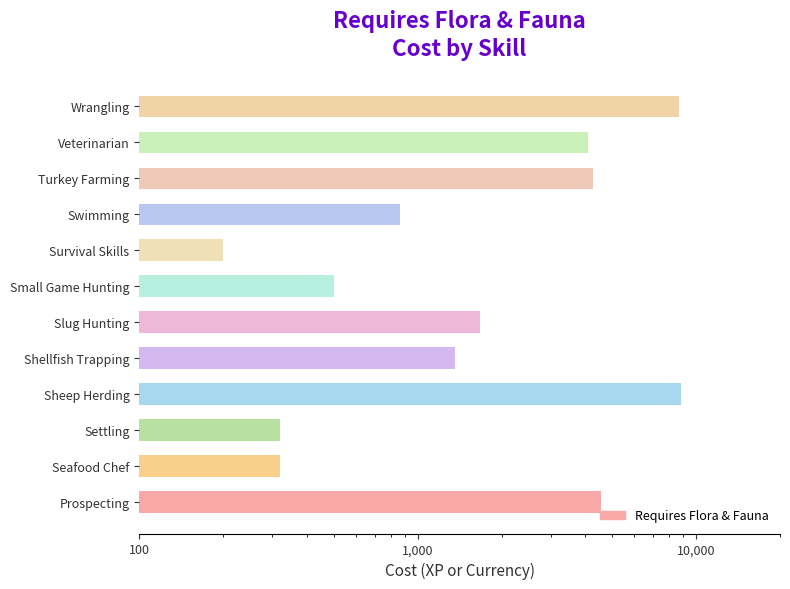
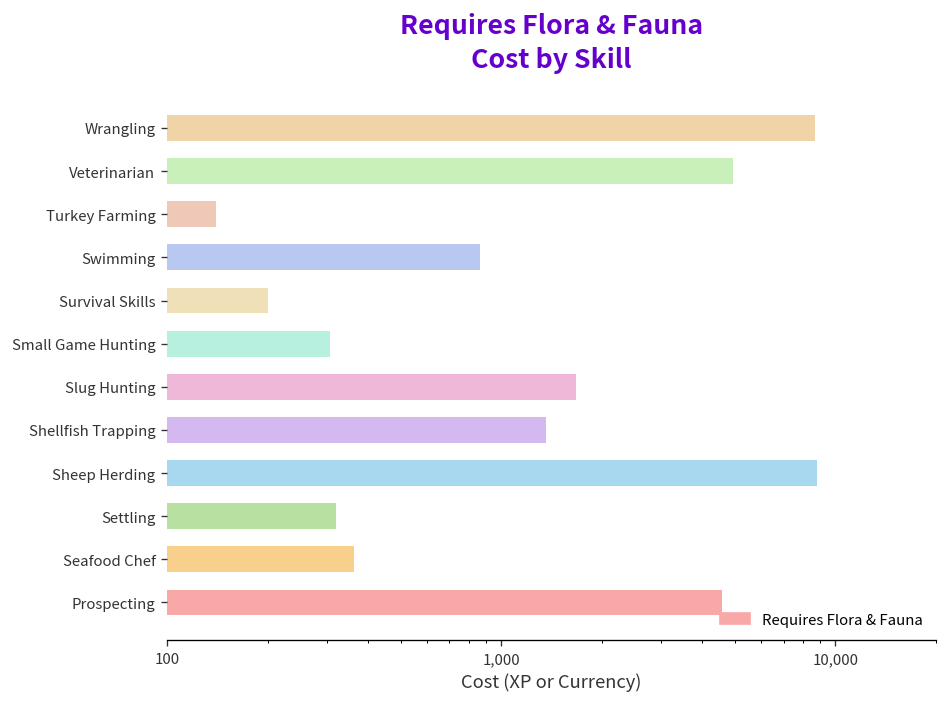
  {
    "Wrangling": "8,700",
-   "Veterinarian": "4,100",
-   "Turkey Farming": "4,300",
+   "Veterinarian": "4,900",
+   "Turkey Farming": "140",
    "Swimming": "870",
    "Survival Skills": "200",
-   "Small Game Hunting": "500",
+   "Small Game Hunting": "310",
    "Slug Hunting": "1,700",
    "Shellfish Trapping": "1,400",
    "Sheep Herding": "8,800",
    "Settling": "320",
-   "Seafood Chef": "320",
+   "Seafood Chef": "360",
    "Prospecting": "4,600"
  }
